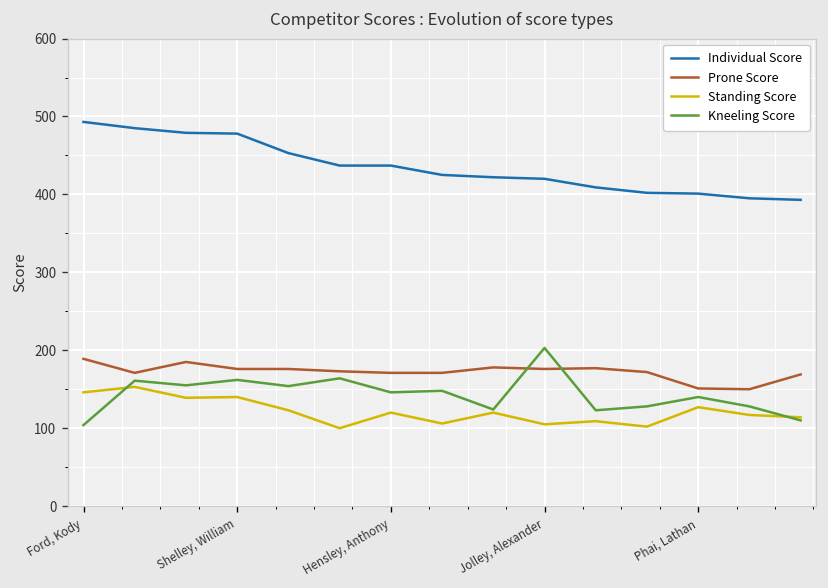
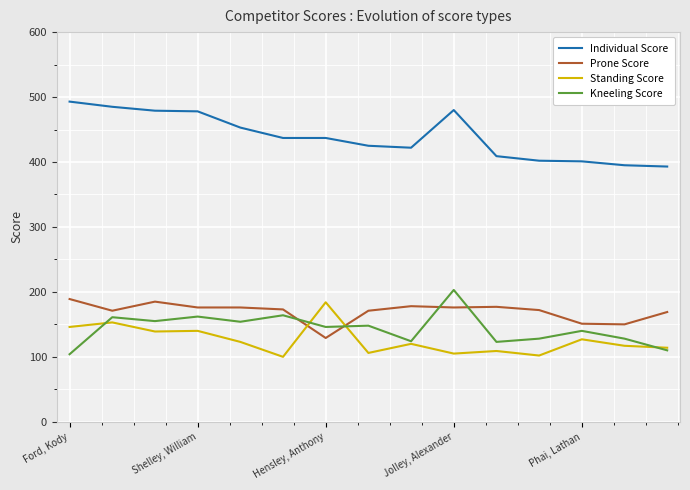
  {
    "Individual Score": {
      "Ford, Kody": 490,
      "Shelley, William": 480,
      "Hensley, Anthony": 440,
-     "Jolley, Alexander": 420,
+     "Jolley, Alexander": 480,
      "Phai, Lathan": 400
    },
    "Prone Score": {
      "Ford, Kody": 190,
      "Shelley, William": 180,
-     "Hensley, Anthony": 170,
+     "Hensley, Anthony": 130,
      "Jolley, Alexander": 180,
      "Phai, Lathan": 150
    },
    "Standing Score": {
      "Ford, Kody": 150,
      "Shelley, William": 140,
-     "Hensley, Anthony": 120,
+     "Hensley, Anthony": 180,
      "Jolley, Alexander": 110,
      "Phai, Lathan": 130
    },
    "Kneeling Score": {
      "Ford, Kody": 100,
      "Shelley, William": 160,
      "Hensley, Anthony": 150,
      "Jolley, Alexander": 200,
      "Phai, Lathan": 140
    }
  }
